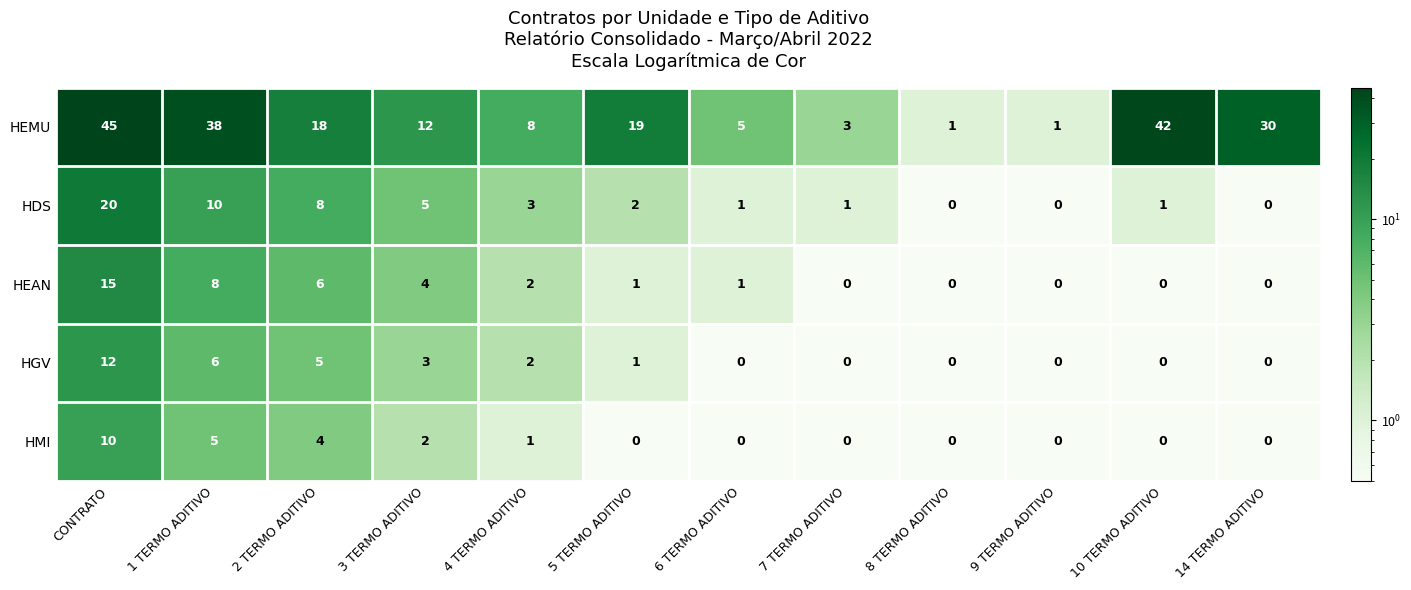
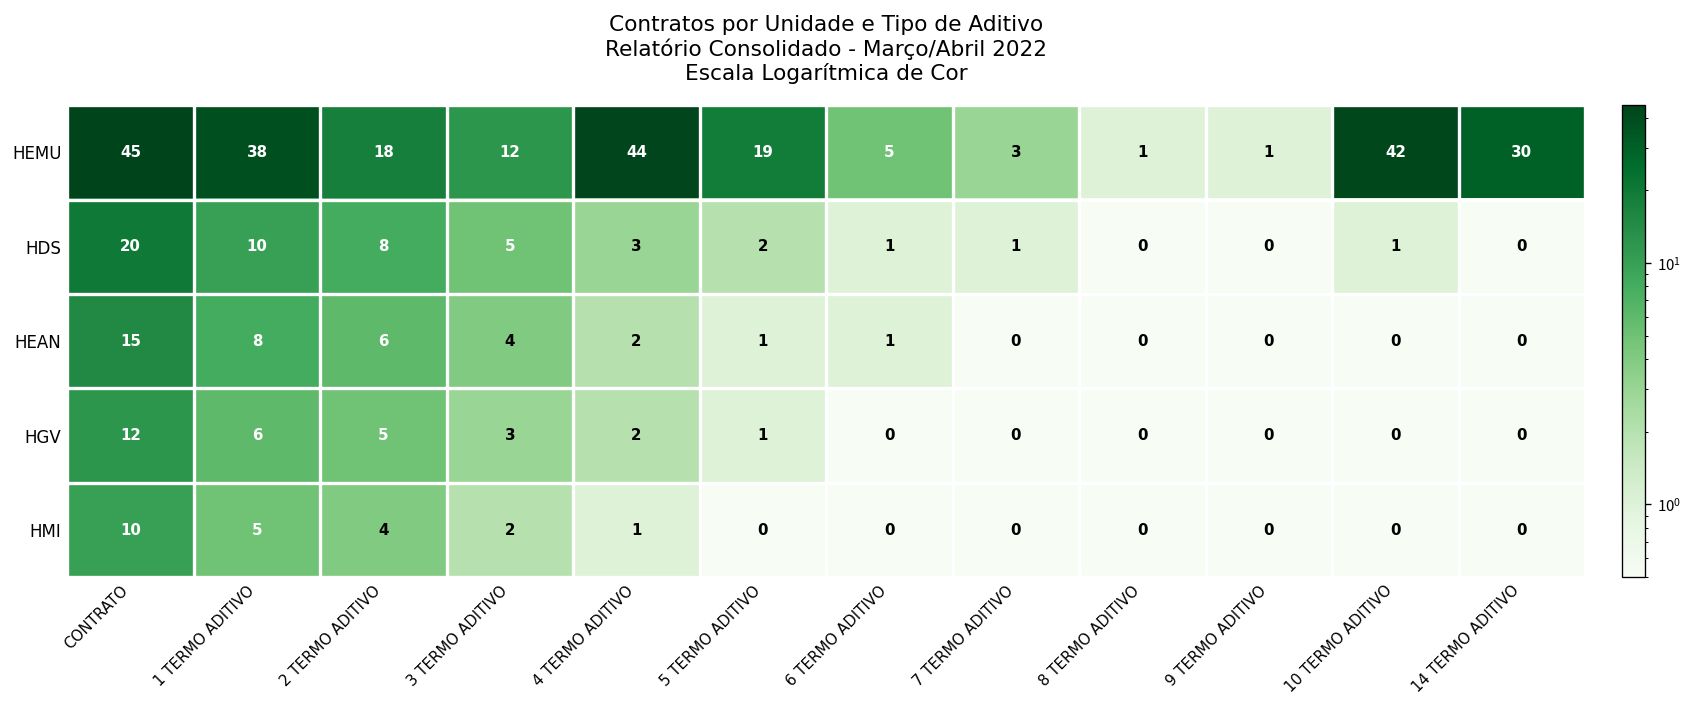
  {
    "HEMU": {
      "CONTRATO": 45,
      "1 TERMO ADITIVO": 38,
      "2 TERMO ADITIVO": 18,
      "3 TERMO ADITIVO": 12,
-     "4 TERMO ADITIVO": 8,
+     "4 TERMO ADITIVO": 44,
      "5 TERMO ADITIVO": 19,
      "6 TERMO ADITIVO": 5,
      "7 TERMO ADITIVO": 3,
      "8 TERMO ADITIVO": 1,
      "9 TERMO ADITIVO": 1,
      "10 TERMO ADITIVO": 42,
      "14 TERMO ADITIVO": 30
    },
    "HDS": {
      "CONTRATO": 20,
      "1 TERMO ADITIVO": 10,
      "2 TERMO ADITIVO": 8,
      "3 TERMO ADITIVO": 5,
      "4 TERMO ADITIVO": 3,
      "5 TERMO ADITIVO": 2,
      "6 TERMO ADITIVO": 1,
      "7 TERMO ADITIVO": 1,
      "8 TERMO ADITIVO": 0,
      "9 TERMO ADITIVO": 0,
      "10 TERMO ADITIVO": 1,
      "14 TERMO ADITIVO": 0
    },
    "HEAN": {
      "CONTRATO": 15,
      "1 TERMO ADITIVO": 8,
      "2 TERMO ADITIVO": 6,
      "3 TERMO ADITIVO": 4,
      "4 TERMO ADITIVO": 2,
      "5 TERMO ADITIVO": 1,
      "6 TERMO ADITIVO": 1,
      "7 TERMO ADITIVO": 0,
      "8 TERMO ADITIVO": 0,
      "9 TERMO ADITIVO": 0,
      "10 TERMO ADITIVO": 0,
      "14 TERMO ADITIVO": 0
    },
    "HGV": {
      "CONTRATO": 12,
      "1 TERMO ADITIVO": 6,
      "2 TERMO ADITIVO": 5,
      "3 TERMO ADITIVO": 3,
      "4 TERMO ADITIVO": 2,
      "5 TERMO ADITIVO": 1,
      "6 TERMO ADITIVO": 0,
      "7 TERMO ADITIVO": 0,
      "8 TERMO ADITIVO": 0,
      "9 TERMO ADITIVO": 0,
      "10 TERMO ADITIVO": 0,
      "14 TERMO ADITIVO": 0
    },
    "HMI": {
      "CONTRATO": 10,
      "1 TERMO ADITIVO": 5,
      "2 TERMO ADITIVO": 4,
      "3 TERMO ADITIVO": 2,
      "4 TERMO ADITIVO": 1,
      "5 TERMO ADITIVO": 0,
      "6 TERMO ADITIVO": 0,
      "7 TERMO ADITIVO": 0,
      "8 TERMO ADITIVO": 0,
      "9 TERMO ADITIVO": 0,
      "10 TERMO ADITIVO": 0,
      "14 TERMO ADITIVO": 0
    }
  }
